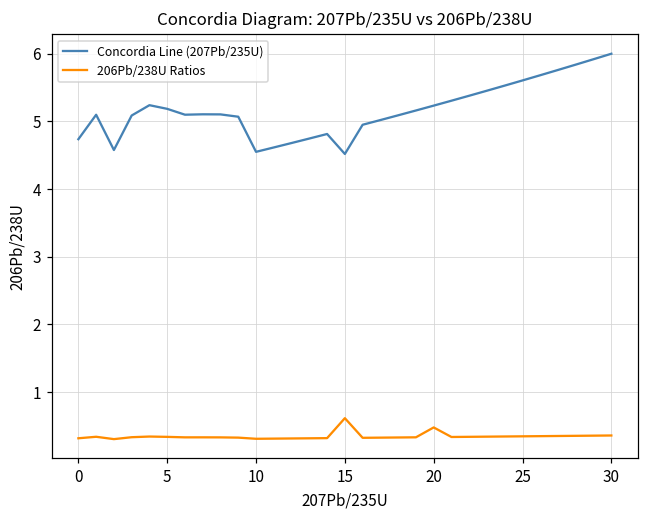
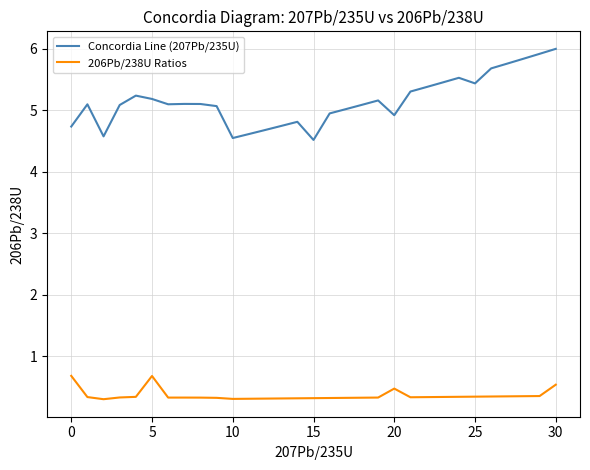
  {
    "Concordia Line (207Pb/235U)": {
      "0": 4.7,
      "5": 5.2,
      "10": 4.6,
      "15": 4.5,
-     "20": 5.2,
-     "25": 5.6,
+     "20": 4.9,
+     "25": 5.4,
      "30": 6.0
    },
    "206Pb/238U Ratios": {
-     "0": 0.3,
-     "5": 0.3,
+     "0": 0.7,
+     "5": 0.7,
      "10": 0.3,
-     "15": 0.6,
+     "15": 0.3,
      "20": 0.5,
      "25": 0.3,
-     "30": 0.4
+     "30": 0.5
    }
  }
